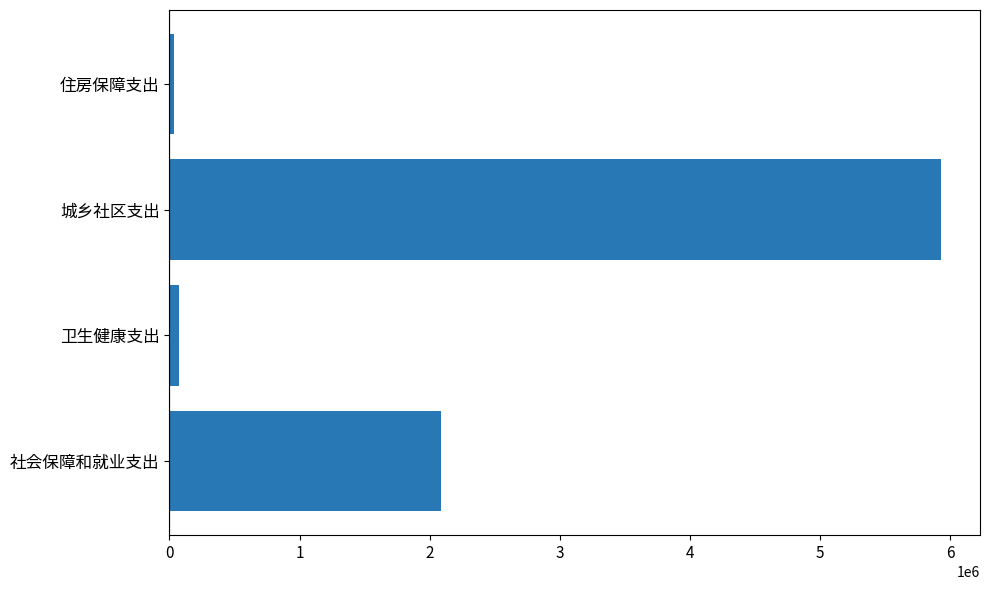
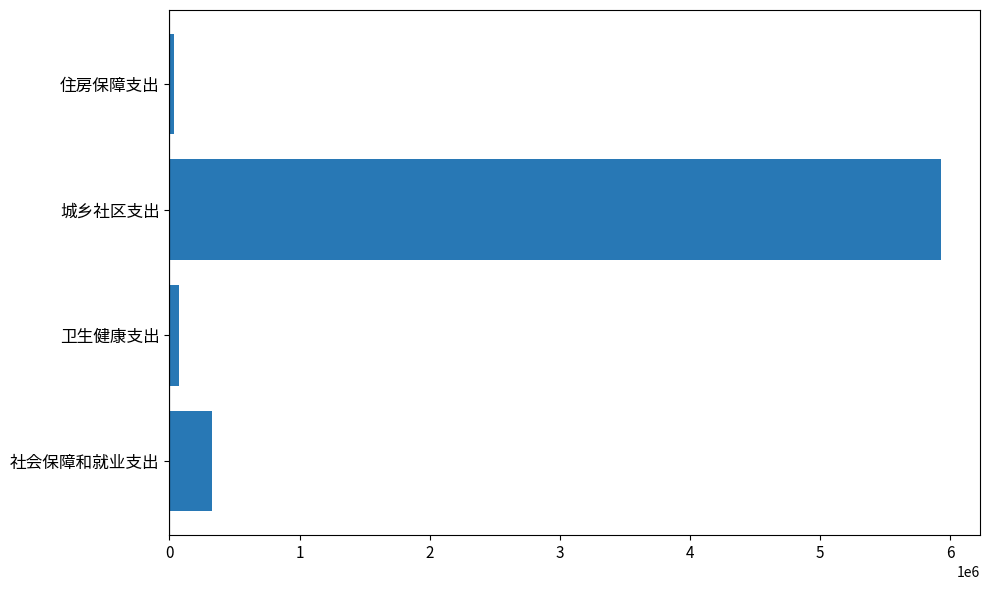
  {
    "住房保障支出": 40000,
    "城乡社区支出": 5930000,
    "卫生健康支出": 70000,
-   "社会保障和就业支出": 2080000
+   "社会保障和就业支出": 320000
  }
